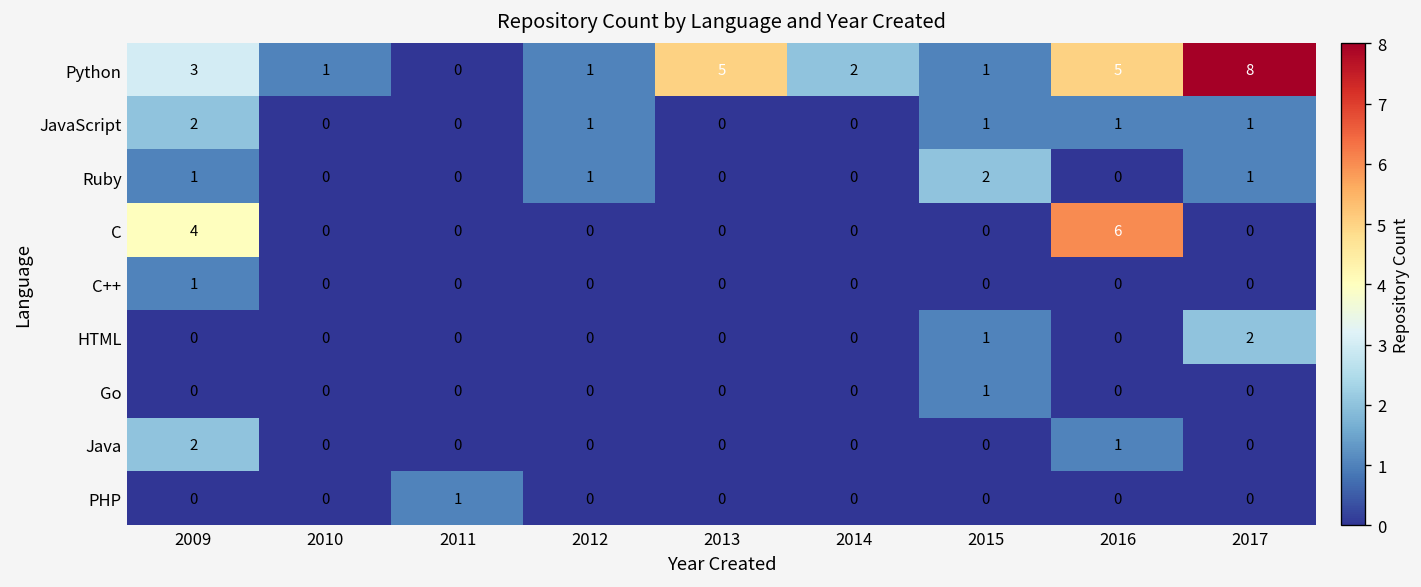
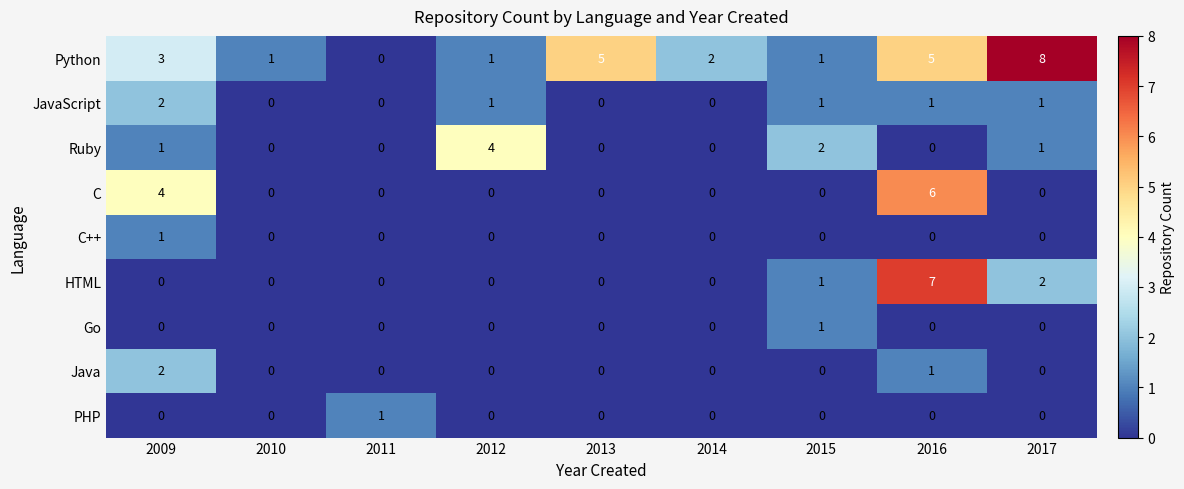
  {
    "Python": {
      "2009": 3,
      "2010": 1,
      "2011": 0,
      "2012": 1,
      "2013": 5,
      "2014": 2,
      "2015": 1,
      "2016": 5,
      "2017": 8
    },
    "JavaScript": {
      "2009": 2,
      "2010": 0,
      "2011": 0,
      "2012": 1,
      "2013": 0,
      "2014": 0,
      "2015": 1,
      "2016": 1,
      "2017": 1
    },
    "Ruby": {
      "2009": 1,
      "2010": 0,
      "2011": 0,
-     "2012": 1,
+     "2012": 4,
      "2013": 0,
      "2014": 0,
      "2015": 2,
      "2016": 0,
      "2017": 1
    },
    "C": {
      "2009": 4,
      "2010": 0,
      "2011": 0,
      "2012": 0,
      "2013": 0,
      "2014": 0,
      "2015": 0,
      "2016": 6,
      "2017": 0
    },
    "C++": {
      "2009": 1,
      "2010": 0,
      "2011": 0,
      "2012": 0,
      "2013": 0,
      "2014": 0,
      "2015": 0,
      "2016": 0,
      "2017": 0
    },
    "HTML": {
      "2009": 0,
      "2010": 0,
      "2011": 0,
      "2012": 0,
      "2013": 0,
      "2014": 0,
      "2015": 1,
-     "2016": 0,
+     "2016": 7,
      "2017": 2
    },
    "Go": {
      "2009": 0,
      "2010": 0,
      "2011": 0,
      "2012": 0,
      "2013": 0,
      "2014": 0,
      "2015": 1,
      "2016": 0,
      "2017": 0
    },
    "Java": {
      "2009": 2,
      "2010": 0,
      "2011": 0,
      "2012": 0,
      "2013": 0,
      "2014": 0,
      "2015": 0,
      "2016": 1,
      "2017": 0
    },
    "PHP": {
      "2009": 0,
      "2010": 0,
      "2011": 1,
      "2012": 0,
      "2013": 0,
      "2014": 0,
      "2015": 0,
      "2016": 0,
      "2017": 0
    }
  }
